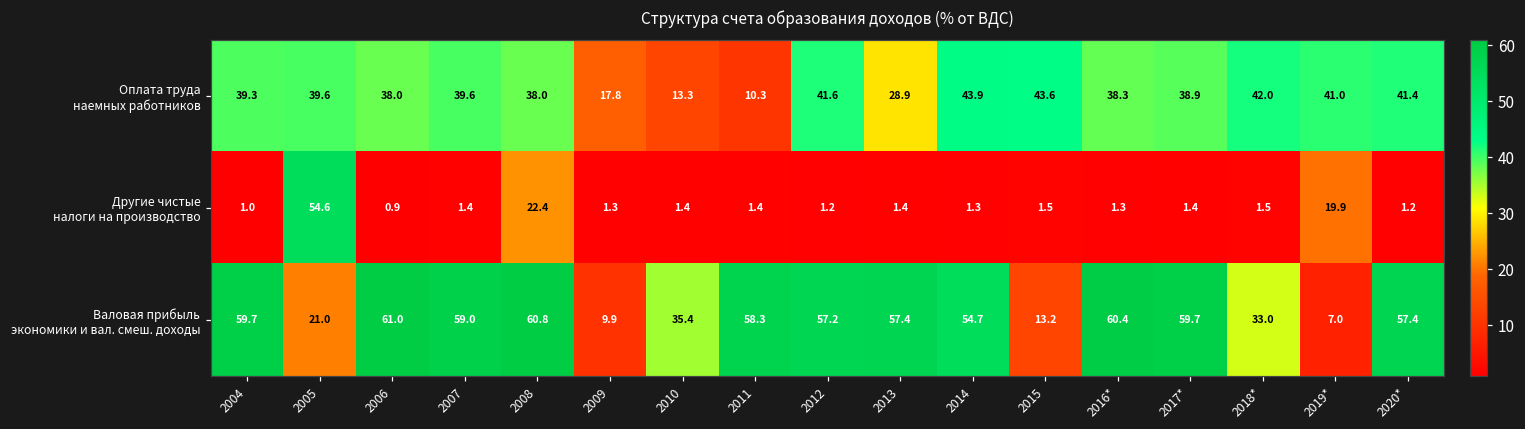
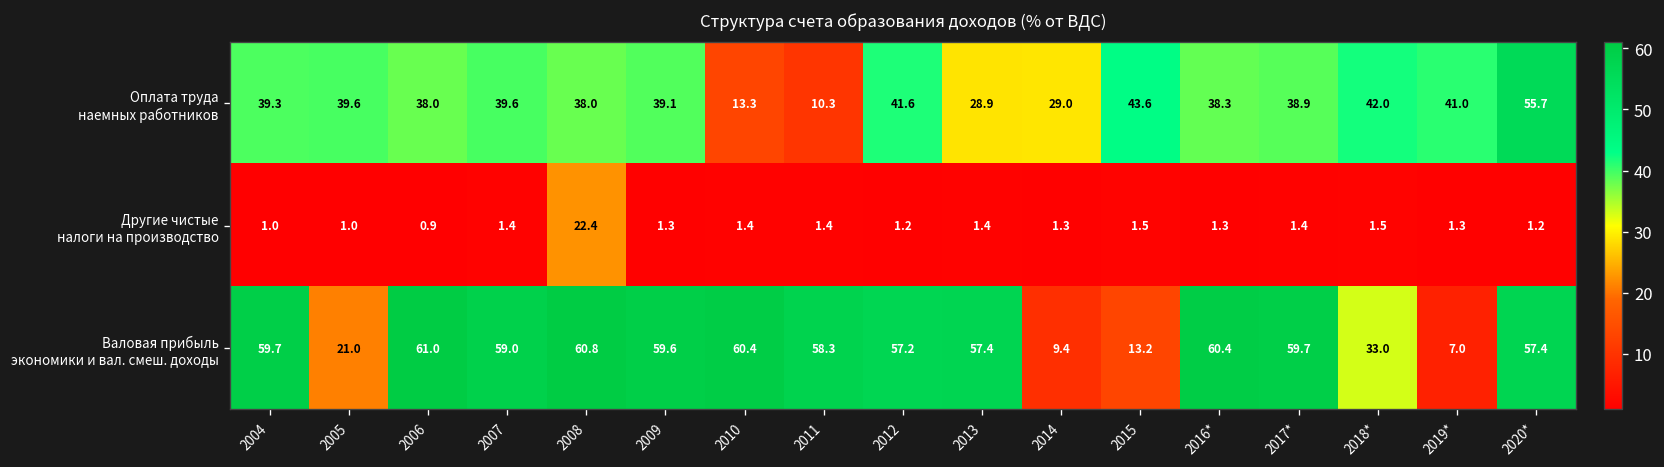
  {
    "Оплата труда наемных работников": {
      "2004": 39.3,
      "2005": 39.6,
      "2006": 38.0,
      "2007": 39.6,
      "2008": 38.0,
-     "2009": 17.8,
+     "2009": 39.1,
      "2010": 13.3,
      "2011": 10.3,
      "2012": 41.6,
      "2013": 28.9,
-     "2014": 43.9,
+     "2014": 29.0,
      "2015": 43.6,
      "2016*": 38.3,
      "2017*": 38.9,
      "2018*": 42.0,
      "2019*": 41.0,
-     "2020*": 41.4
+     "2020*": 55.7
    },
    "Другие чистые налоги на производство": {
      "2004": 1.0,
-     "2005": 54.6,
+     "2005": 1.0,
      "2006": 0.9,
      "2007": 1.4,
      "2008": 22.4,
      "2009": 1.3,
      "2010": 1.4,
      "2011": 1.4,
      "2012": 1.2,
      "2013": 1.4,
      "2014": 1.3,
      "2015": 1.5,
      "2016*": 1.3,
      "2017*": 1.4,
      "2018*": 1.5,
-     "2019*": 19.9,
+     "2019*": 1.3,
      "2020*": 1.2
    },
    "Валовая прибыль экономики и вал. смеш. доходы": {
      "2004": 59.7,
      "2005": 21.0,
      "2006": 61.0,
      "2007": 59.0,
      "2008": 60.8,
-     "2009": 9.9,
-     "2010": 35.4,
+     "2009": 59.6,
+     "2010": 60.4,
      "2011": 58.3,
      "2012": 57.2,
      "2013": 57.4,
-     "2014": 54.7,
+     "2014": 9.4,
      "2015": 13.2,
      "2016*": 60.4,
      "2017*": 59.7,
      "2018*": 33.0,
      "2019*": 7.0,
      "2020*": 57.4
    }
  }
